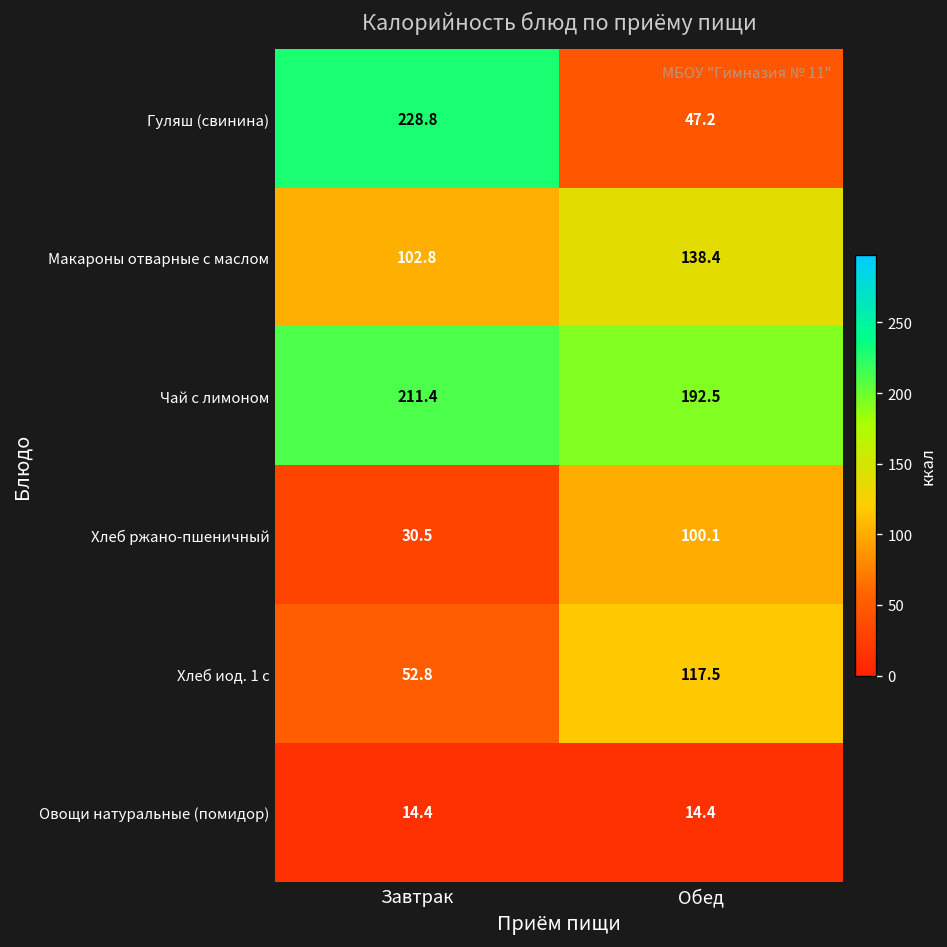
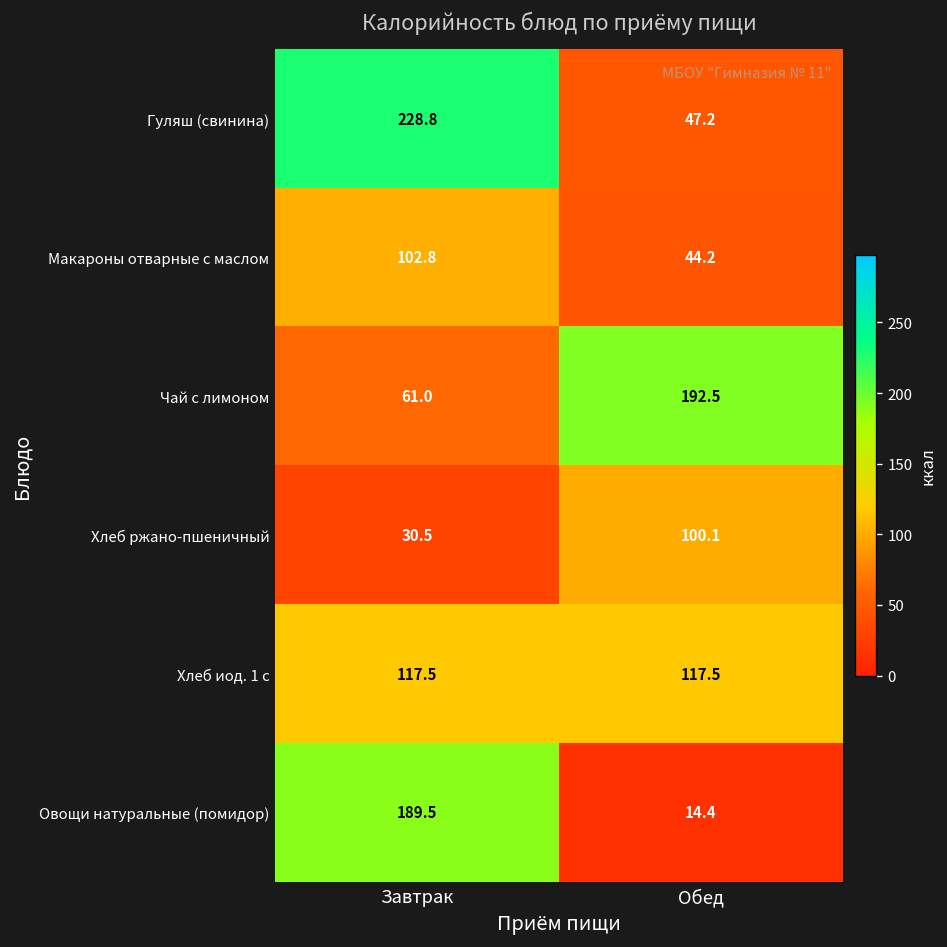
  {
    "Гуляш (свинина)": {
      "Завтрак": 228.8
    },
    "Макароны отварные с маслом": {
      "Завтрак": 102.8,
-     "Обед": 138.4
+     "Обед": 44.2
    },
    "Чай с лимоном": {
-     "Завтрак": 211.4,
+     "Завтрак": 61.0,
      "Обед": 192.5
    },
    "Хлеб ржано-пшеничный": {
      "Завтрак": 30.5,
      "Обед": 100.1
    },
    "Хлеб иод. 1 с": {
-     "Завтрак": 52.8,
+     "Завтрак": 117.5,
      "Обед": 117.5
    },
    "Овощи натуральные (помидор)": {
-     "Завтрак": 14.4,
+     "Завтрак": 189.5,
      "Обед": 14.4
    }
  }
